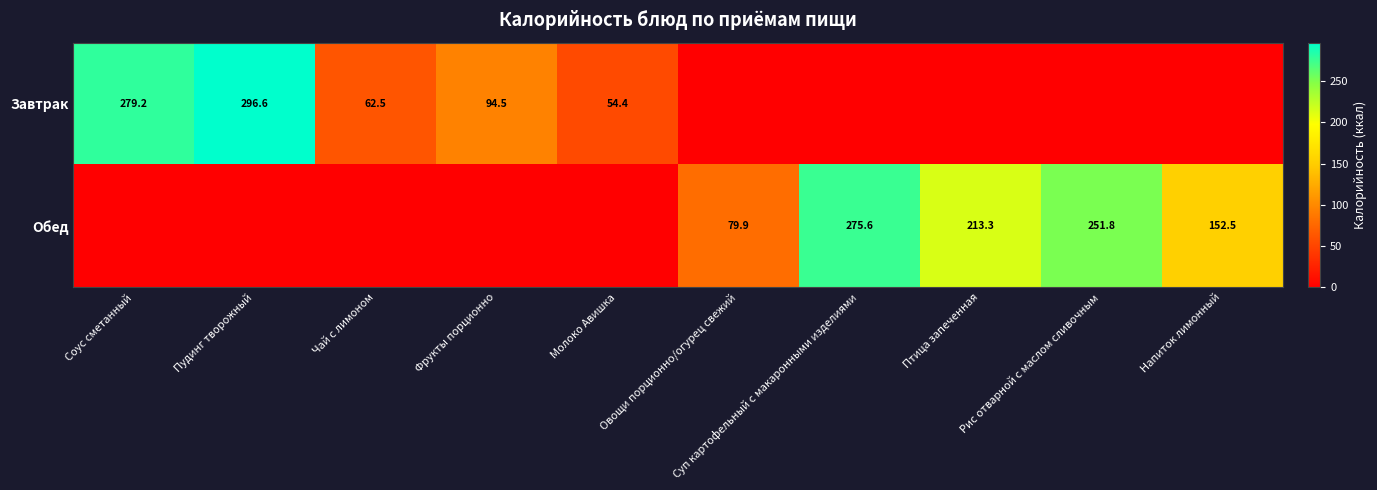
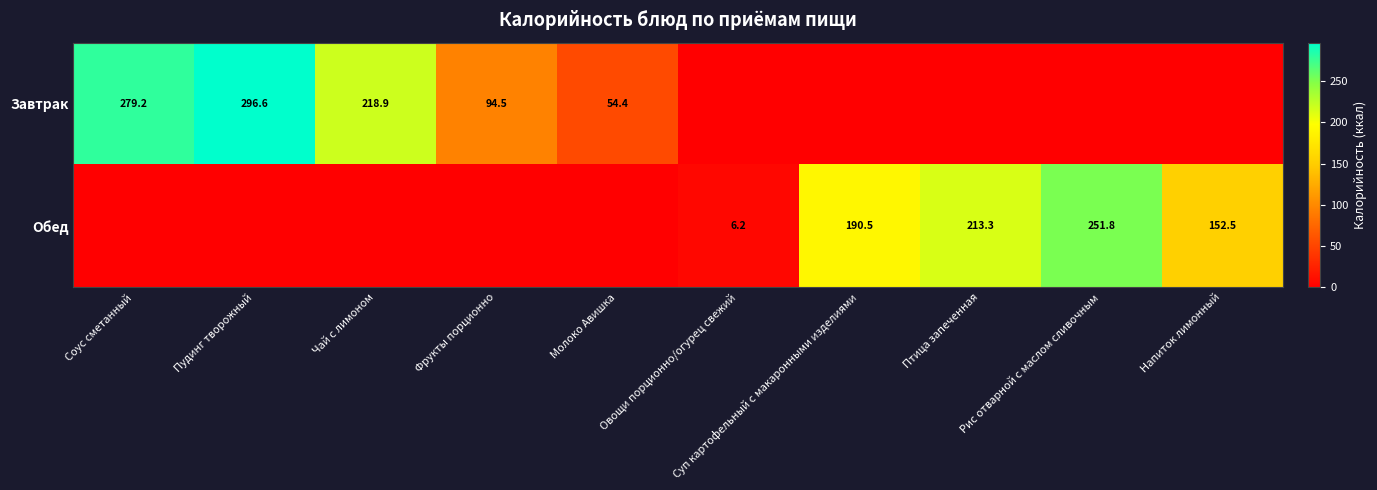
  {
    "Завтрак": {
      "Соус сметанный": 279.2,
      "Пудинг творожный": 296.6,
-     "Чай с лимоном": 62.5,
+     "Чай с лимоном": 218.9,
      "Фрукты порционно": 94.5,
      "Молоко Авишка": 54.4
    },
    "Обед": {
-     "Овощи порционно/огурец свежий": 79.9,
-     "Суп картофельный с макаронными изделиями": 275.6,
+     "Овощи порционно/огурец свежий": 6.2,
+     "Суп картофельный с макаронными изделиями": 190.5,
      "Птица запеченная": 213.3,
      "Рис отварной с маслом сливочным": 251.8,
      "Напиток лимонный": 152.5
    }
  }
